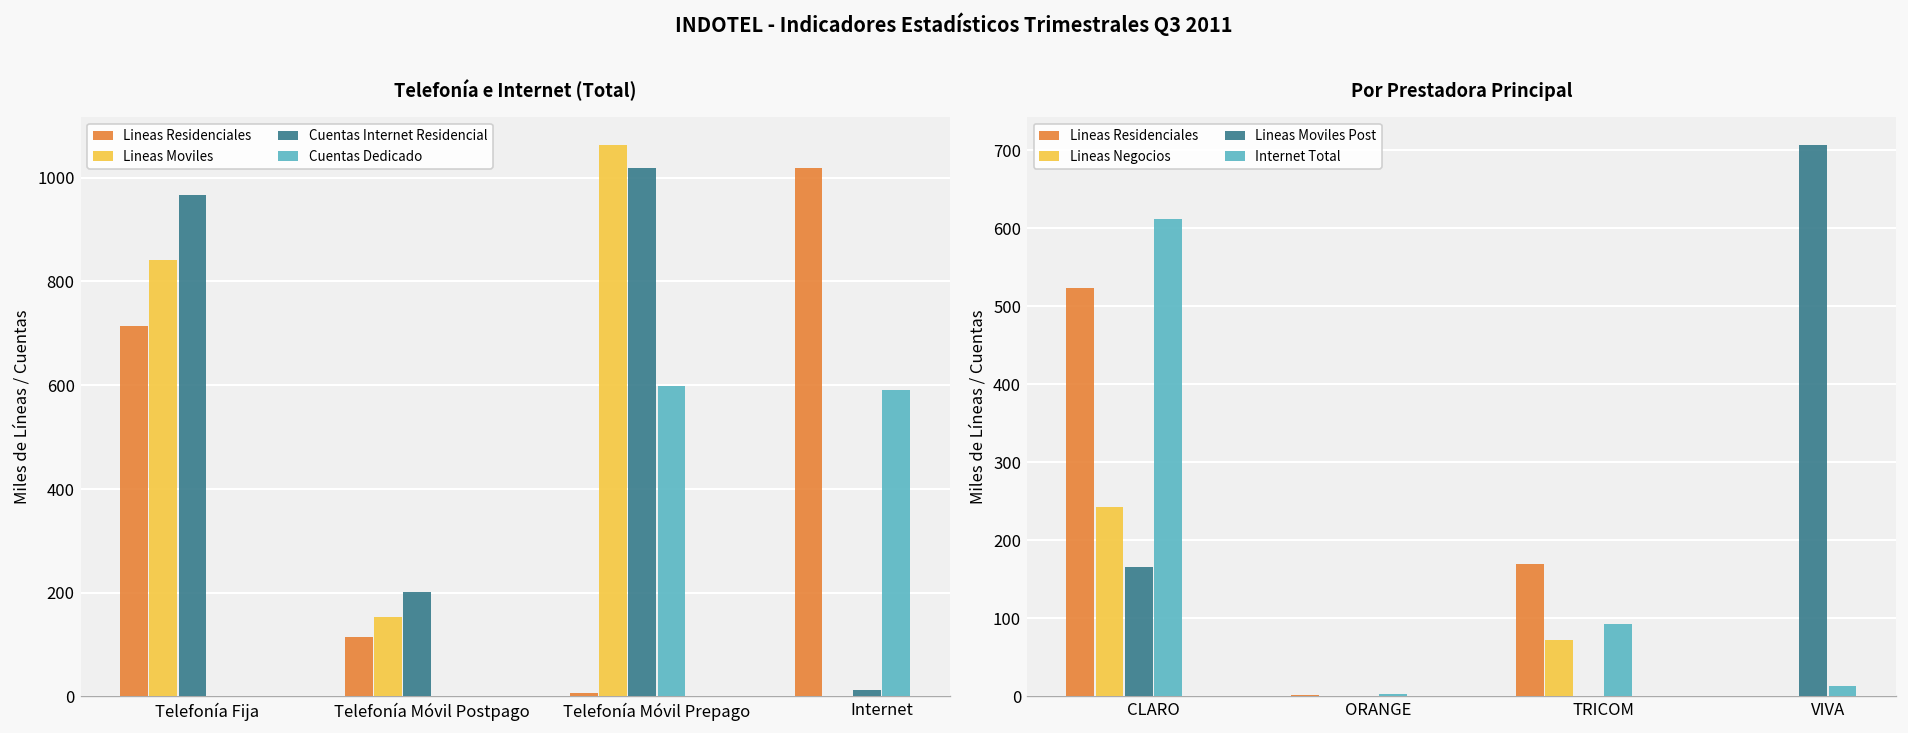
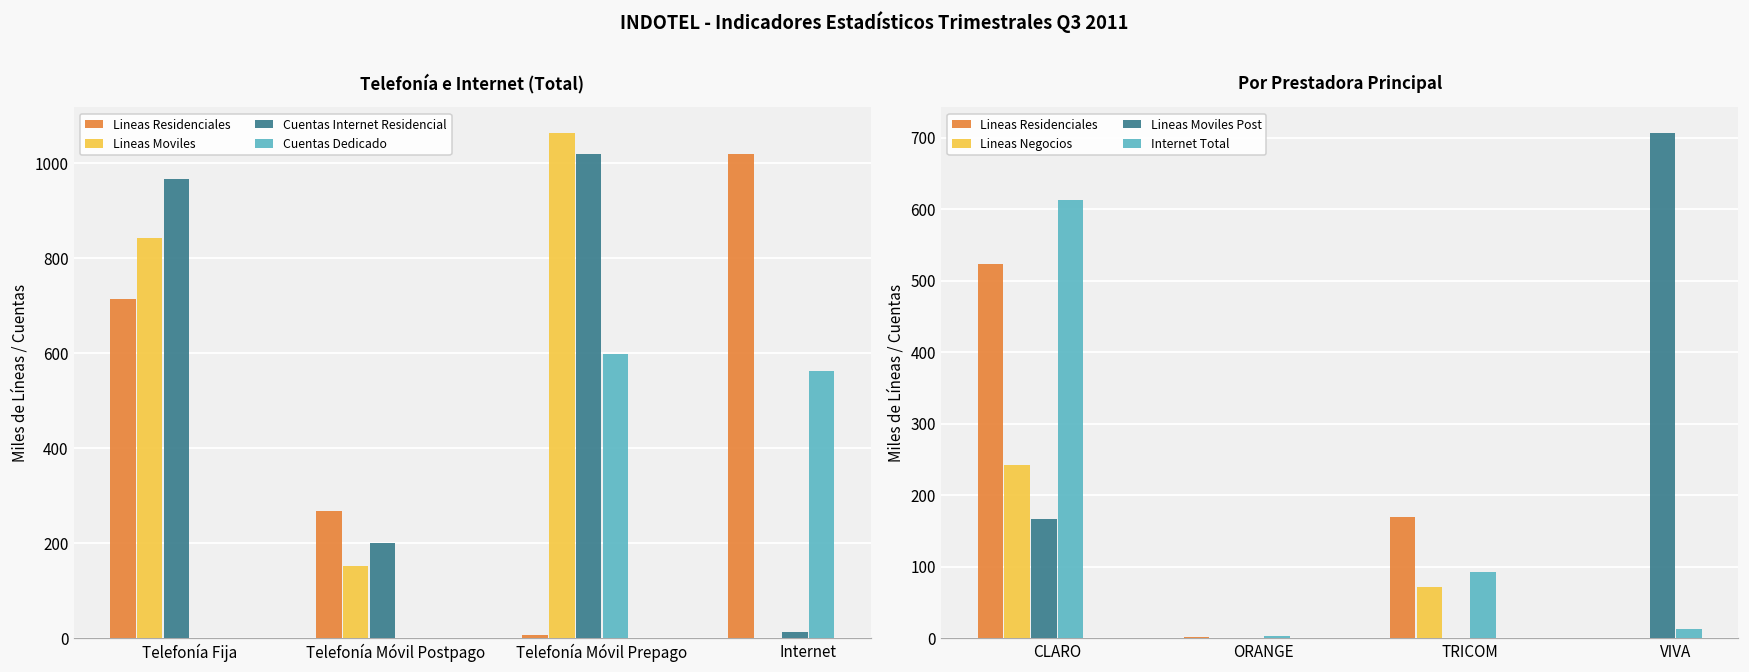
  {
    "Telefonía e Internet (Total)": {
      "Lineas Residenciales": {
        "Telefonía Fija": 710,
-       "Telefonía Móvil Postpago": 110,
+       "Telefonía Móvil Postpago": 270,
        "Telefonía Móvil Prepago": 10,
        "Internet": 1020
      },
      "Lineas Moviles": {
        "Telefonía Fija": 840,
        "Telefonía Móvil Postpago": 150,
        "Telefonía Móvil Prepago": 1060,
        "Internet": 0
      },
      "Cuentas Internet Residencial": {
        "Telefonía Fija": 970,
        "Telefonía Móvil Postpago": 200,
        "Telefonía Móvil Prepago": 1020,
        "Internet": 10
      },
      "Cuentas Dedicado": {
        "Telefonía Móvil Prepago": 600,
-       "Internet": 590
+       "Internet": 560
      }
    },
    "Por Prestadora Principal": {
      "Lineas Residenciales": {
        "CLARO": 520,
        "TRICOM": 170,
        "VIVA": 0
      },
      "Lineas Negocios": {
        "CLARO": 240,
        "TRICOM": 70
      },
      "Lineas Moviles Post": {
        "CLARO": 170,
        "ORANGE": 0,
        "TRICOM": 0,
        "VIVA": 710
      },
      "Internet Total": {
        "CLARO": 610,
        "TRICOM": 90,
        "VIVA": 10
      }
    }
  }
